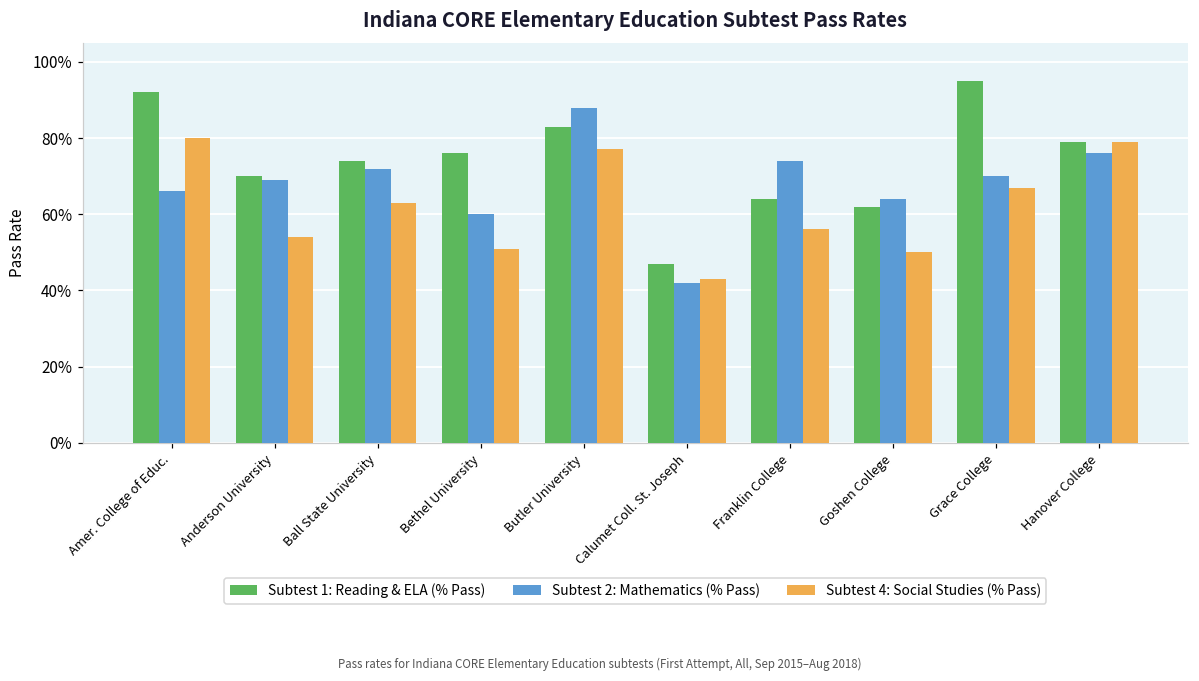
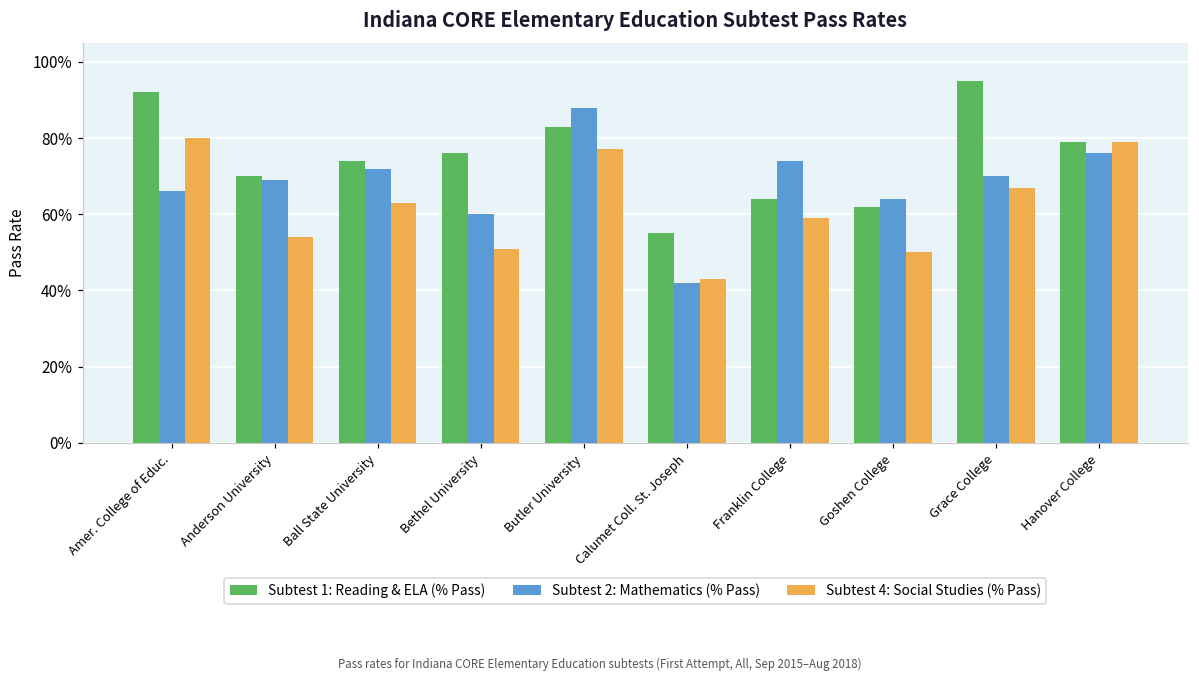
  {
    "Subtest 1: Reading & ELA (% Pass)": {
      "Amer. College of Educ.": "92%",
      "Anderson University": "70%",
      "Ball State University": "74%",
      "Bethel University": "76%",
      "Butler University": "83%",
-     "Calumet Coll. St. Joseph": "47%",
+     "Calumet Coll. St. Joseph": "55%",
      "Franklin College": "64%",
      "Goshen College": "62%",
      "Grace College": "95%",
      "Hanover College": "79%"
    },
    "Subtest 2: Mathematics (% Pass)": {
      "Amer. College of Educ.": "66%",
      "Anderson University": "69%",
      "Ball State University": "72%",
      "Bethel University": "60%",
      "Butler University": "88%",
      "Calumet Coll. St. Joseph": "42%",
      "Franklin College": "74%",
      "Goshen College": "64%",
      "Grace College": "70%",
      "Hanover College": "76%"
    },
    "Subtest 4: Social Studies (% Pass)": {
      "Amer. College of Educ.": "80%",
      "Anderson University": "54%",
      "Ball State University": "63%",
      "Bethel University": "51%",
      "Butler University": "77%",
      "Calumet Coll. St. Joseph": "43%",
-     "Franklin College": "56%",
+     "Franklin College": "59%",
      "Goshen College": "50%",
      "Grace College": "67%",
      "Hanover College": "79%"
    }
  }
